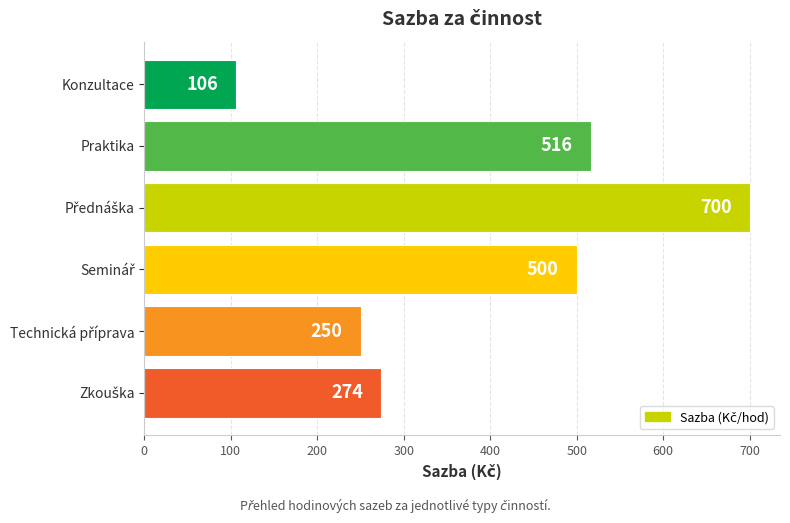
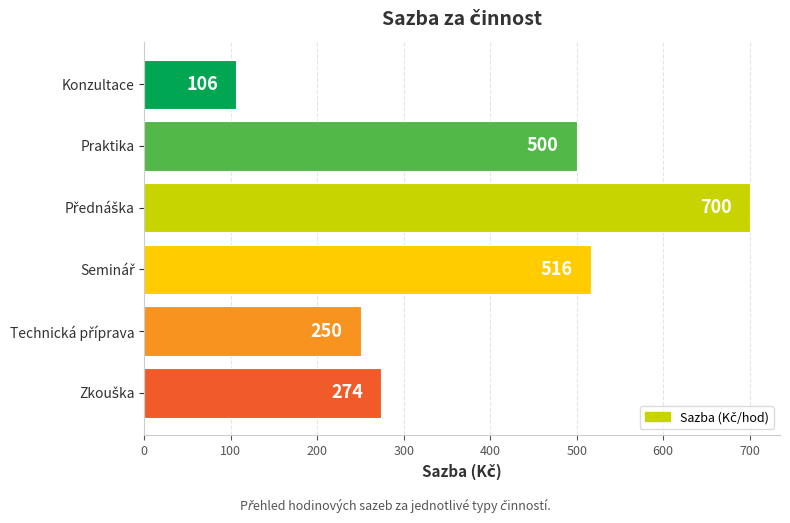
  {
    "Konzultace": 106,
-   "Praktika": 516,
+   "Praktika": 500,
    "Přednáška": 700,
-   "Seminář": 500,
+   "Seminář": 516,
    "Technická příprava": 250,
    "Zkouška": 274
  }
